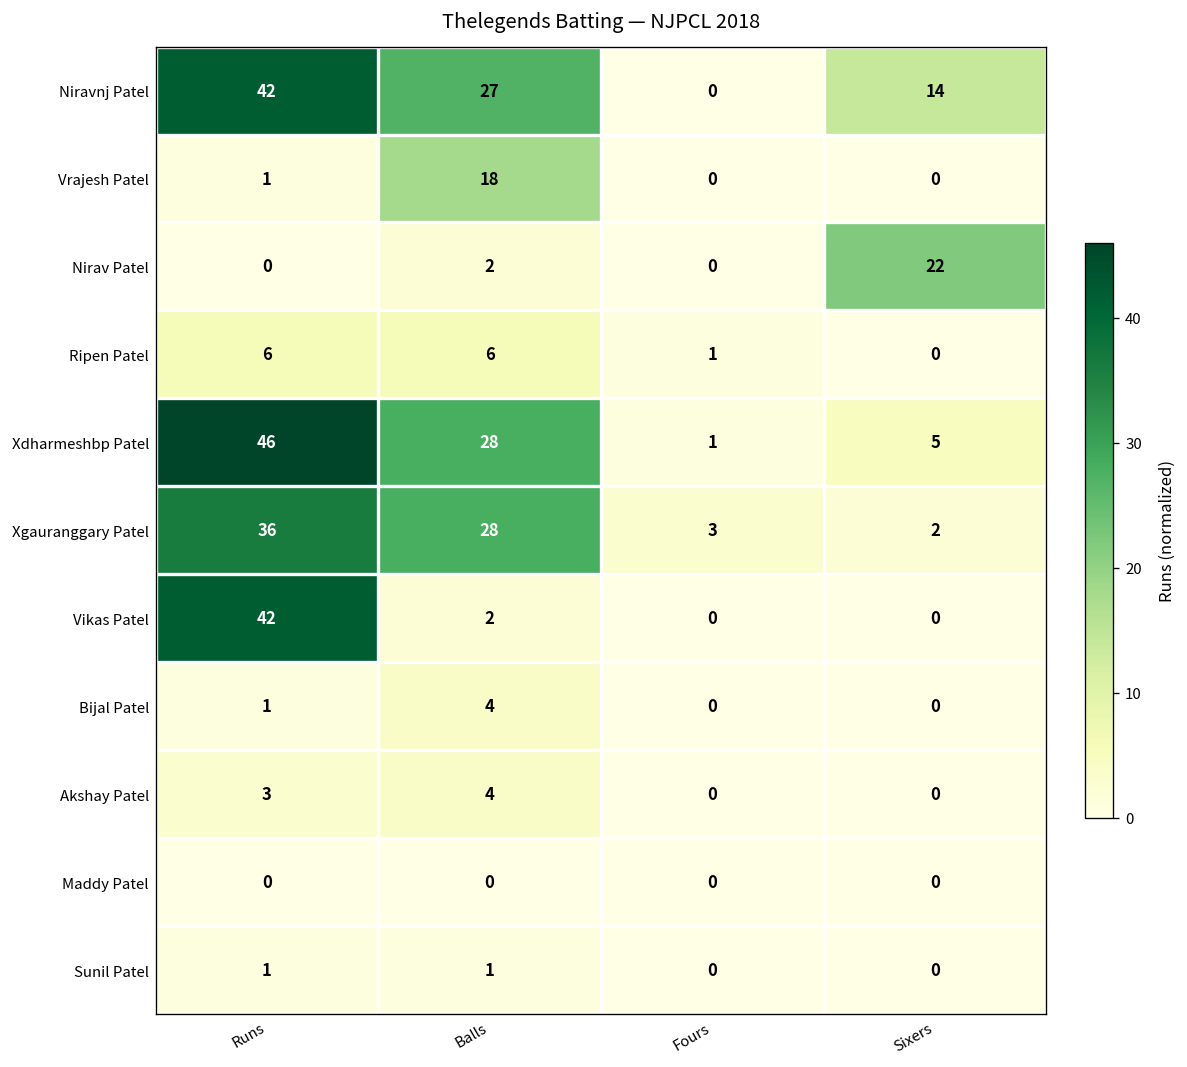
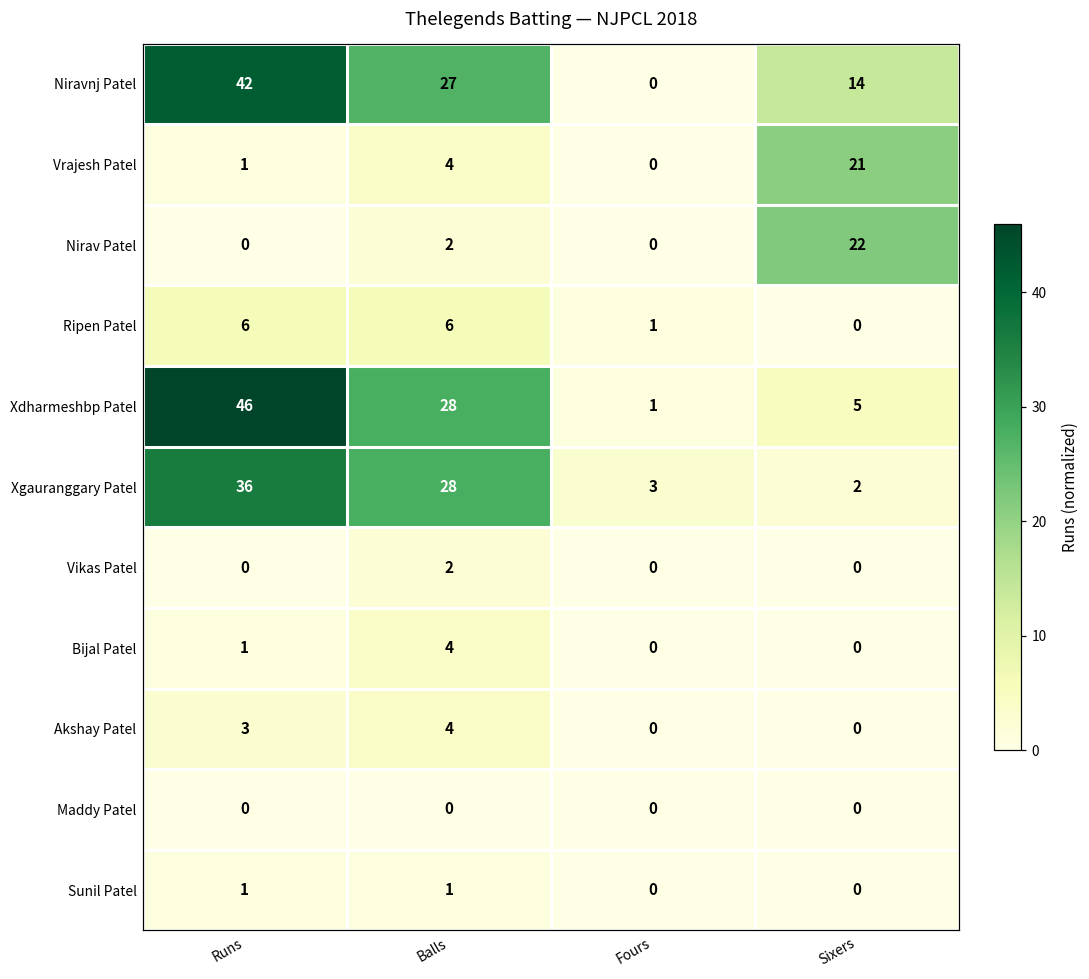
  {
    "Niravnj Patel": {
      "Runs": 42,
      "Balls": 27,
      "Fours": 0,
      "Sixers": 14
    },
    "Vrajesh Patel": {
      "Runs": 1,
-     "Balls": 18,
+     "Balls": 4,
      "Fours": 0,
-     "Sixers": 0
+     "Sixers": 21
    },
    "Nirav Patel": {
      "Runs": 0,
      "Balls": 2,
      "Fours": 0,
      "Sixers": 22
    },
    "Ripen Patel": {
      "Runs": 6,
      "Balls": 6,
      "Fours": 1,
      "Sixers": 0
    },
    "Xdharmeshbp Patel": {
      "Runs": 46,
      "Balls": 28,
      "Fours": 1,
      "Sixers": 5
    },
    "Xgauranggary Patel": {
      "Runs": 36,
      "Balls": 28,
      "Fours": 3,
      "Sixers": 2
    },
    "Vikas Patel": {
-     "Runs": 42,
+     "Runs": 0,
      "Balls": 2,
      "Fours": 0,
      "Sixers": 0
    },
    "Bijal Patel": {
      "Runs": 1,
      "Balls": 4,
      "Fours": 0,
      "Sixers": 0
    },
    "Akshay Patel": {
      "Runs": 3,
      "Balls": 4,
      "Fours": 0,
      "Sixers": 0
    },
    "Maddy Patel": {
      "Runs": 0,
      "Balls": 0,
      "Fours": 0,
      "Sixers": 0
    },
    "Sunil Patel": {
      "Runs": 1,
      "Balls": 1,
      "Fours": 0,
      "Sixers": 0
    }
  }
